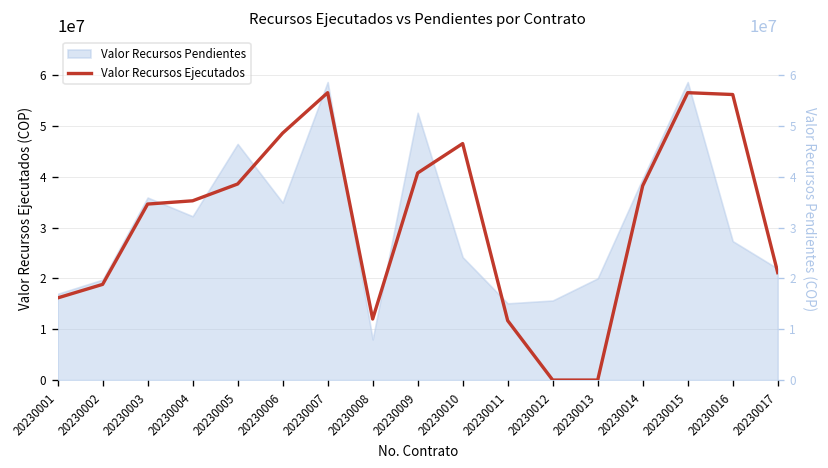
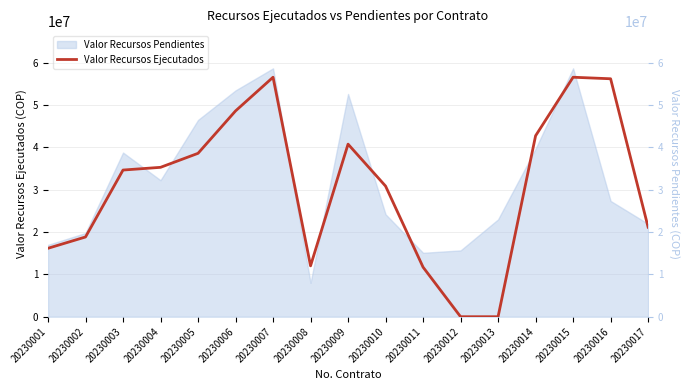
  {
    "Valor Recursos Ejecutados": {
      "20230001": 16000000,
      "20230002": 19000000,
      "20230003": 35000000,
      "20230004": 35000000,
      "20230005": 39000000,
      "20230006": 49000000,
      "20230007": 57000000,
      "20230008": 12000000,
      "20230009": 41000000,
-     "20230010": 47000000,
+     "20230010": 31000000,
      "20230011": 12000000,
      "20230012": 0,
      "20230013": 0,
-     "20230014": 38000000,
+     "20230014": 43000000,
      "20230015": 57000000,
      "20230016": 56000000,
      "20230017": 21000000
    },
    "Valor Recursos Pendientes": {
      "20230001": 17000000,
      "20230002": 20000000,
-     "20230003": 36000000,
+     "20230003": 39000000,
      "20230004": 32000000,
      "20230005": 46000000,
-     "20230006": 35000000,
+     "20230006": 53000000,
      "20230007": 59000000,
      "20230008": 8000000,
      "20230009": 53000000,
      "20230010": 24000000,
      "20230011": 15000000,
      "20230012": 16000000,
-     "20230013": 20000000,
+     "20230013": 23000000,
      "20230014": 40000000,
      "20230015": 59000000,
      "20230016": 27000000,
      "20230017": 22000000
    }
  }
